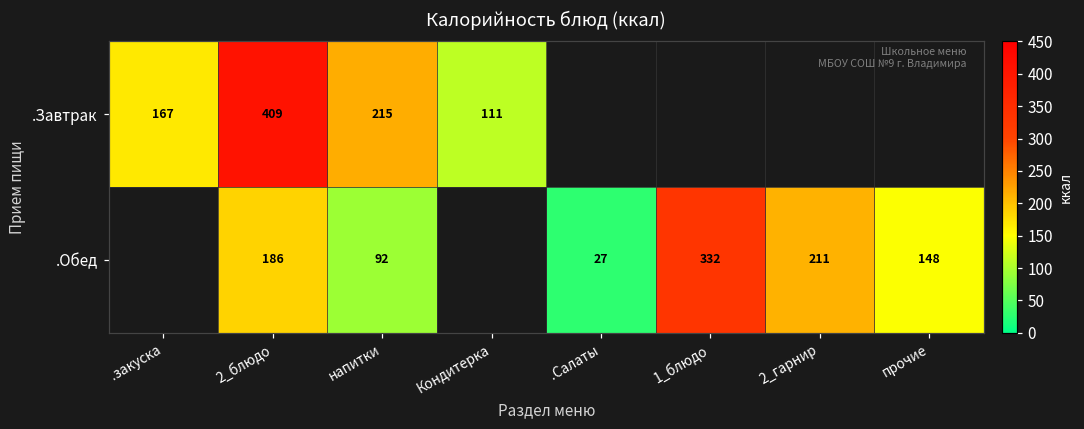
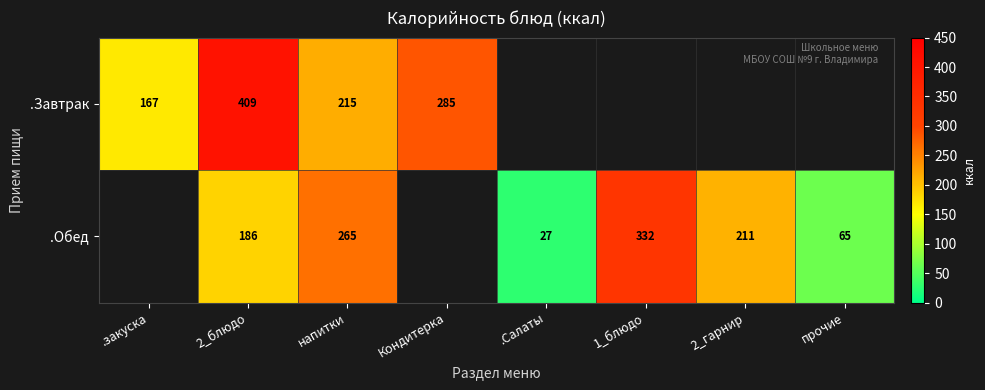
  {
    ".Завтрак": {
      ".закуска": 167,
      "2_блюдо": 409,
      "напитки": 215,
-     "Кондитерка": 111
+     "Кондитерка": 285
    },
    ".Обед": {
      "2_блюдо": 186,
-     "напитки": 92,
+     "напитки": 265,
      ".Салаты": 27,
      "1_блюдо": 332,
      "2_гарнир": 211,
-     "прочие": 148
+     "прочие": 65
    }
  }
